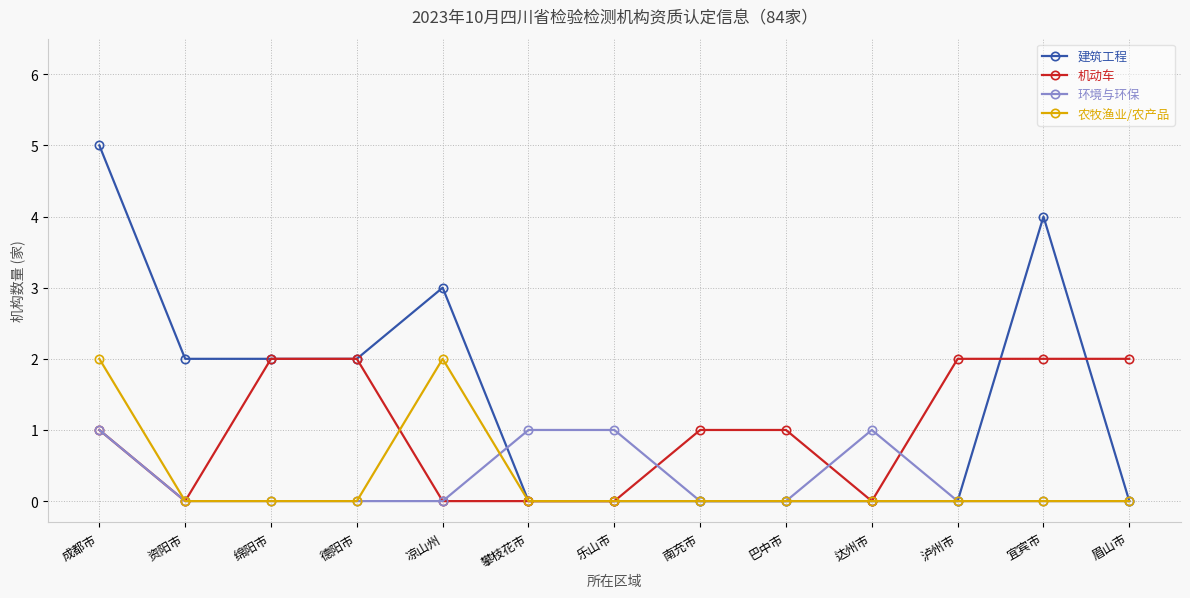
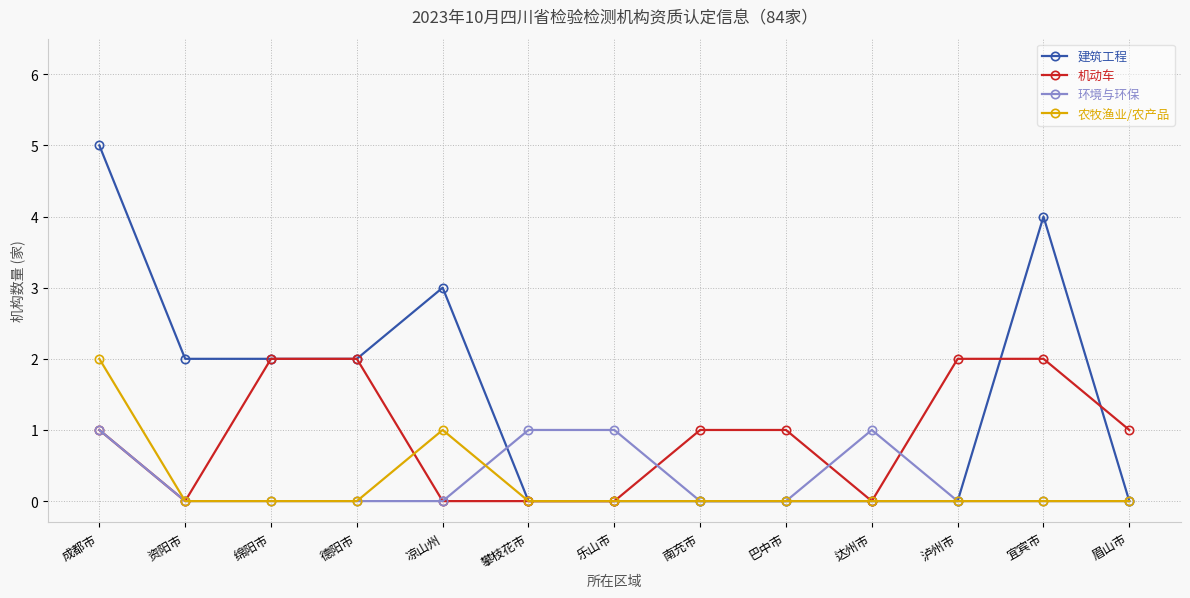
  {
    "建筑工程": {
      "成都市": 5,
      "资阳市": 2,
      "凉山州": 3,
      "宜宾市": 4
    },
    "机动车": {
      "南充市": 1,
      "巴中市": 1,
      "泸州市": 2,
      "宜宾市": 2,
-     "眉山市": 2
+     "眉山市": 1
    },
    "环境与环保": {
      "攀枝花市": 1,
      "乐山市": 1,
      "达州市": 1
    },
    "农牧渔业/农产品": {
      "成都市": 2,
-     "凉山州": 2
+     "凉山州": 1
    }
  }
